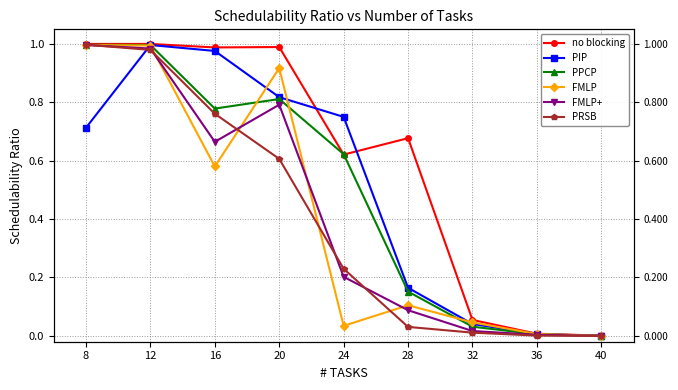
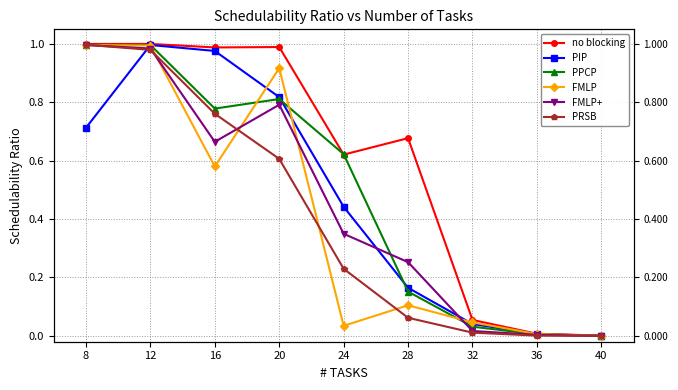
  {
    "no blocking": {
      "16": 0.99,
      "20": 0.99,
      "28": 0.68
    },
    "PIP": {
      "8": 0.71,
      "16": 0.98,
-     "24": 0.75,
+     "24": 0.44,
      "28": 0.16
    },
    "PPCP": {
      "16": 0.78,
      "28": 0.15,
      "32": 0.03
    },
    "FMLP": {
      "16": 0.58,
      "20": 0.92,
      "24": 0.03,
      "28": 0.10
    },
    "FMLP+": {
      "16": 0.66,
      "20": 0.79,
-     "24": 0.20,
-     "28": 0.09
+     "24": 0.35,
+     "28": 0.25
    },
    "PRSB": {
      "16": 0.76,
      "20": 0.61,
      "24": 0.23,
-     "28": 0.03
+     "28": 0.06
    }
  }
